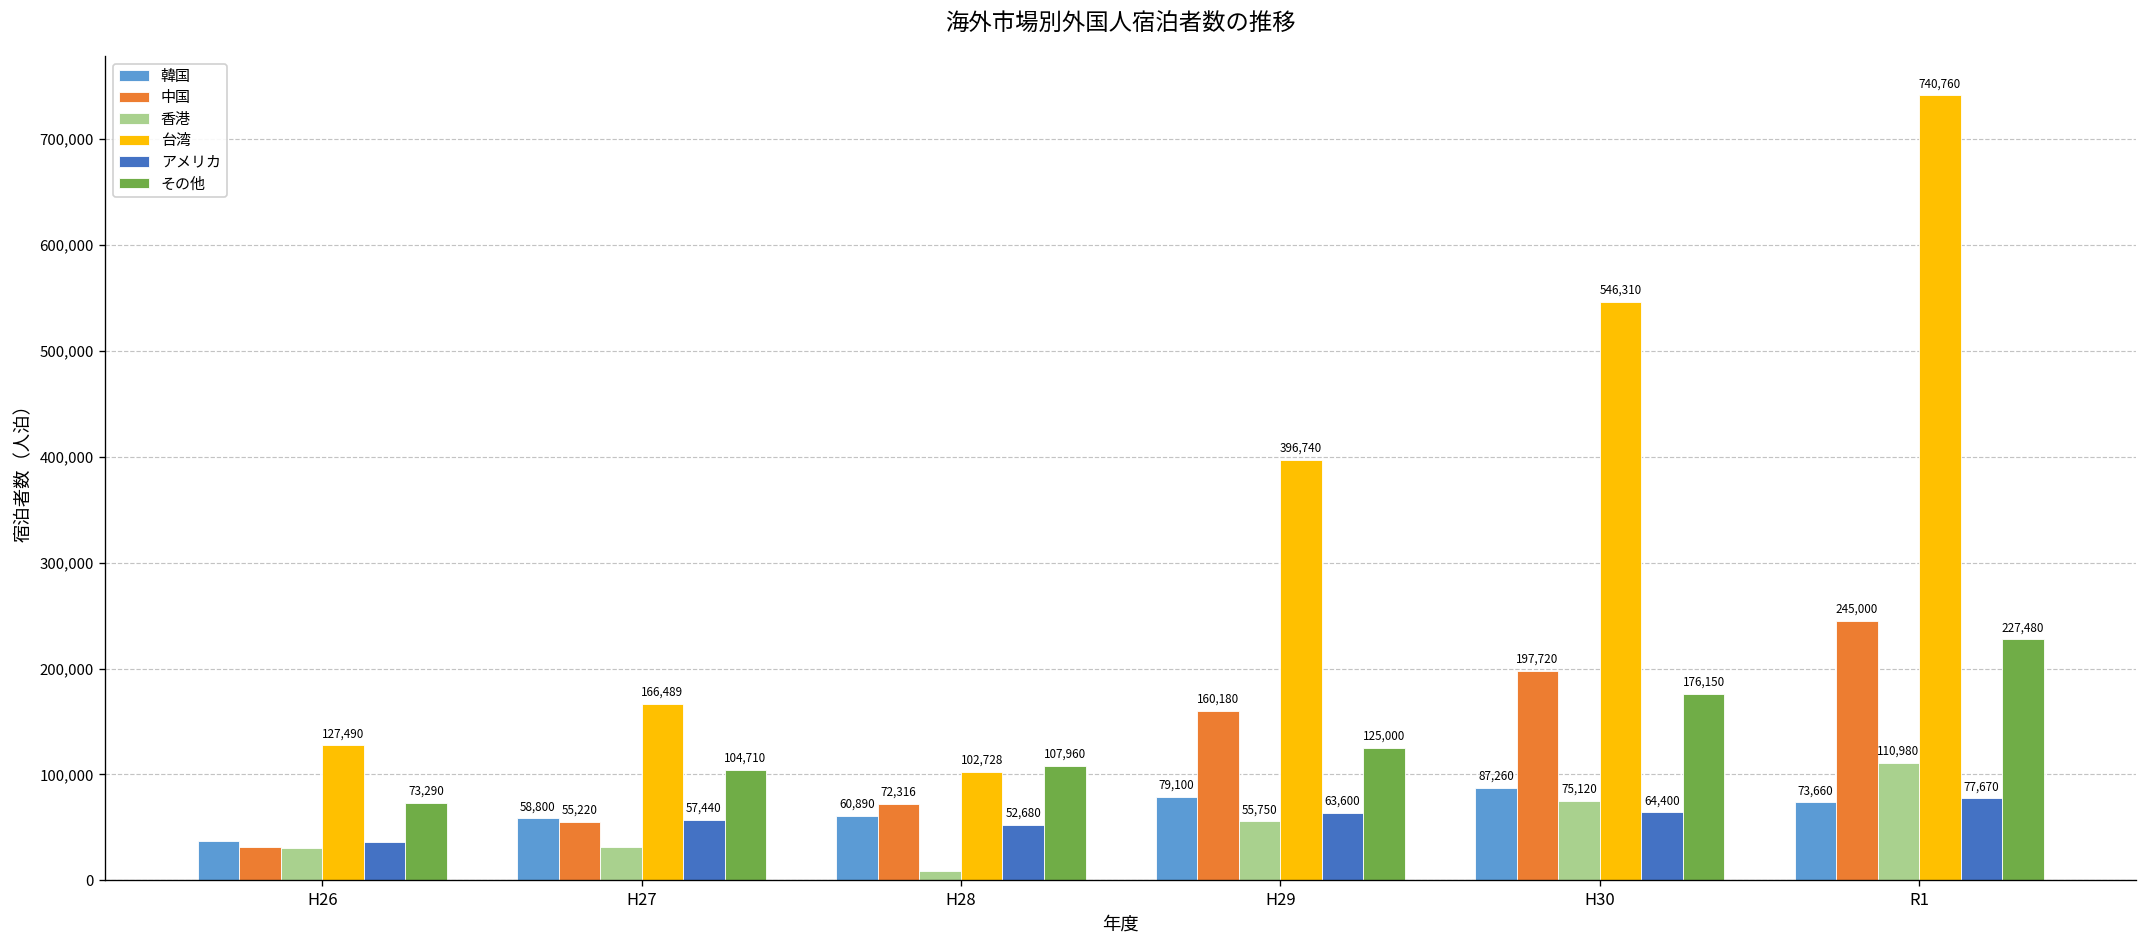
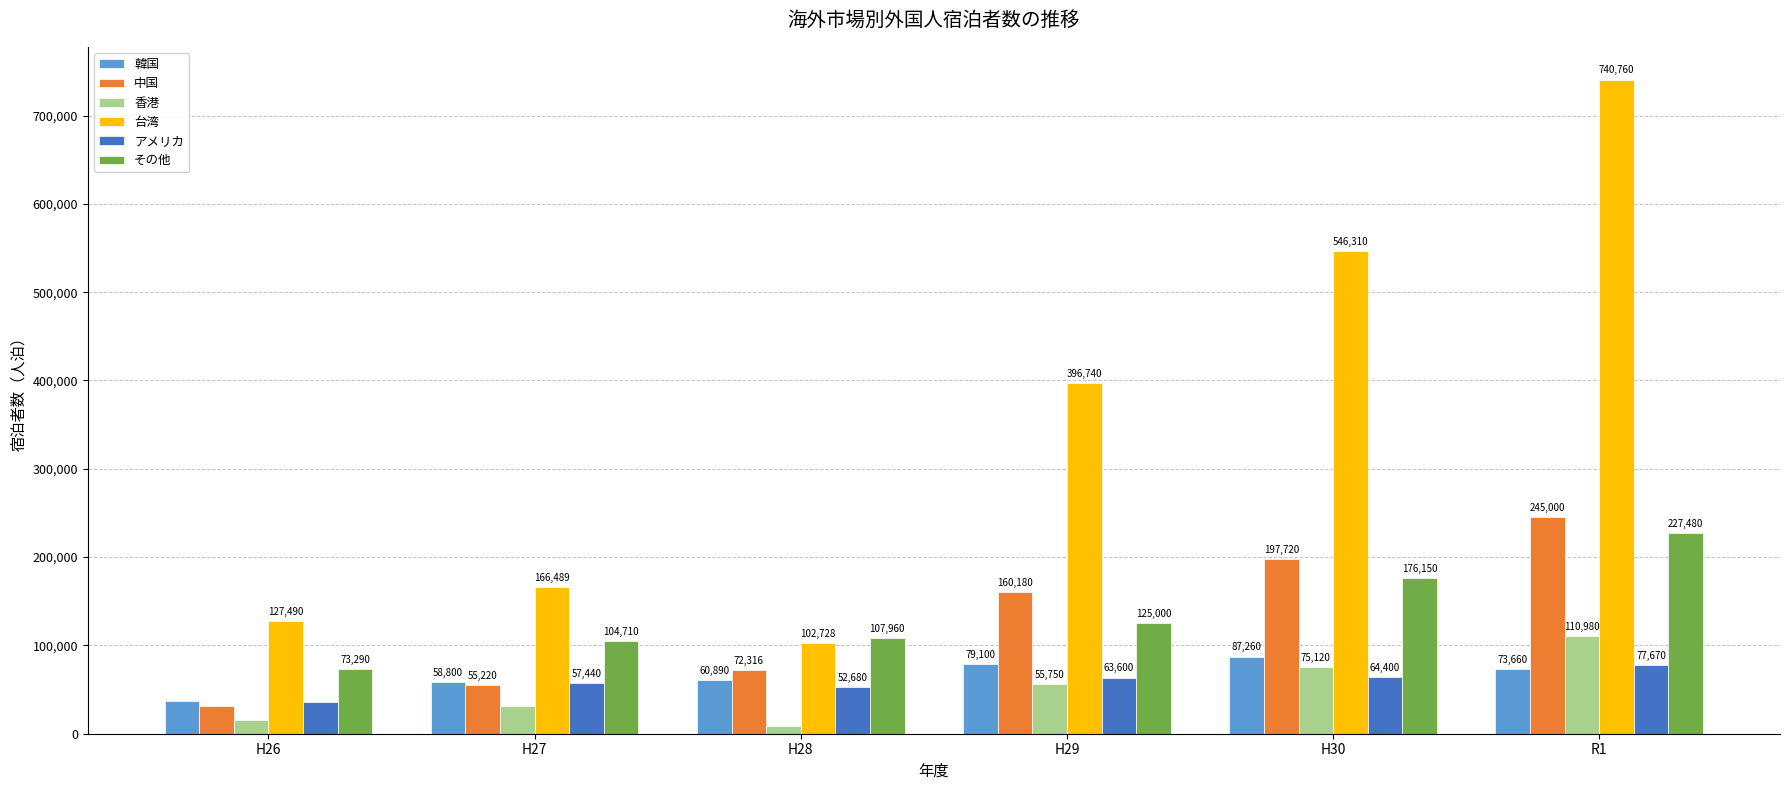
  {
    "中国": {
      "H27": "55,220",
      "H28": "72,316",
      "H29": "160,180",
      "H30": "197,720",
      "R1": "245,000"
    },
    "香港": {
-     "H26": "30,000",
+     "H26": "20,000",
      "H27": "30,000",
      "H28": "10,000"
    },
    "台湾": {
      "H26": "127,490",
      "H27": "166,489",
      "H28": "102,728",
      "H29": "396,740",
      "H30": "546,310",
      "R1": "740,760"
    },
    "その他": {
      "H26": "73,290",
      "H27": "104,710",
      "H28": "107,960",
      "H29": "125,000",
      "H30": "176,150",
      "R1": "227,480"
    }
  }
